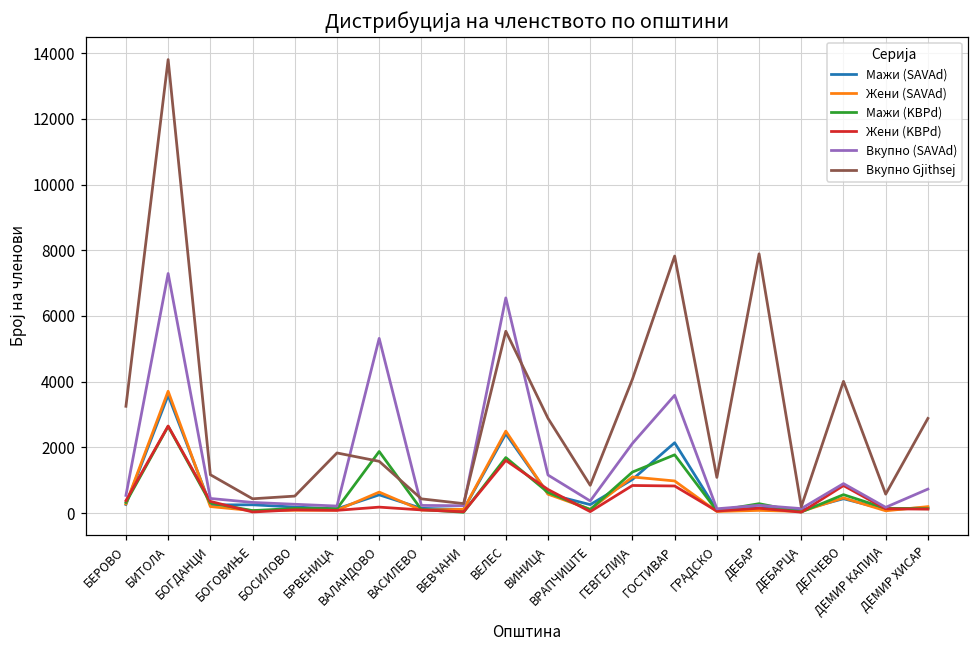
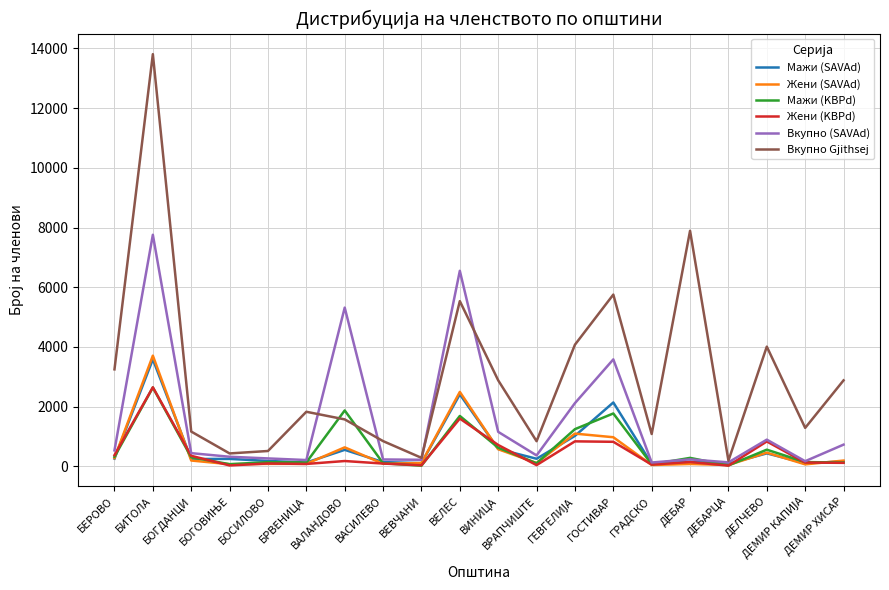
  {
    "Мажи (SAVAd)": {
      "БИТОЛА": 3600,
      "ВРАПЧИШТЕ": 300,
      "ГОСТИВАР": 2100
    },
    "Жени (SAVAd)": {
      "БИТОЛА": 3700,
      "ГОСТИВАР": 1000
    },
    "Мажи (KBPd)": {
      "ВАЛАНДОВО": 1900,
      "ВЕЛЕС": 1700,
      "ГЕВГЕЛИЈА": 1200,
      "ГОСТИВАР": 1800,
      "ДЕЛЧЕВО": 600
    },
    "Жени (KBPd)": {
      "ВАЛАНДОВО": 200,
      "ВЕЛЕС": 1600,
      "ВИНИЦА": 700,
      "ГЕВГЕЛИЈА": 800,
      "ГОСТИВАР": 800
    },
    "Вкупно (SAVAd)": {
      "БЕРОВО": 500,
-     "БИТОЛА": 7300,
+     "БИТОЛА": 7800,
      "БОГДАНЦИ": 400,
      "ВАЛАНДОВО": 5300,
      "ВАСИЛЕВО": 200,
      "ВЕЛЕС": 6600,
      "ВИНИЦА": 1200,
      "ВРАПЧИШТЕ": 400,
      "ГЕВГЕЛИЈА": 2100,
      "ГОСТИВАР": 3600,
      "ДЕМИР ХИСАР": 700
    },
    "Вкупно Gjithsej": {
      "БЕРОВО": 3300,
      "БИТОЛА": 13800,
      "БОГДАНЦИ": 1200,
      "БОГОВИЊЕ": 400,
      "БОСИЛОВО": 500,
      "БРВЕНИЦА": 1800,
      "ВАЛАНДОВО": 1600,
-     "ВАСИЛЕВО": 400,
+     "ВАСИЛЕВО": 800,
      "ВЕЛЕС": 5500,
      "ВИНИЦА": 2900,
      "ВРАПЧИШТЕ": 800,
      "ГЕВГЕЛИЈА": 4100,
-     "ГОСТИВАР": 7800,
+     "ГОСТИВАР": 5800,
      "ГРАДСКО": 1100,
      "ДЕБАР": 7900,
      "ДЕЛЧЕВО": 4000,
-     "ДЕМИР КАПИЈА": 600,
+     "ДЕМИР КАПИЈА": 1300,
      "ДЕМИР ХИСАР": 2900
    }
  }
